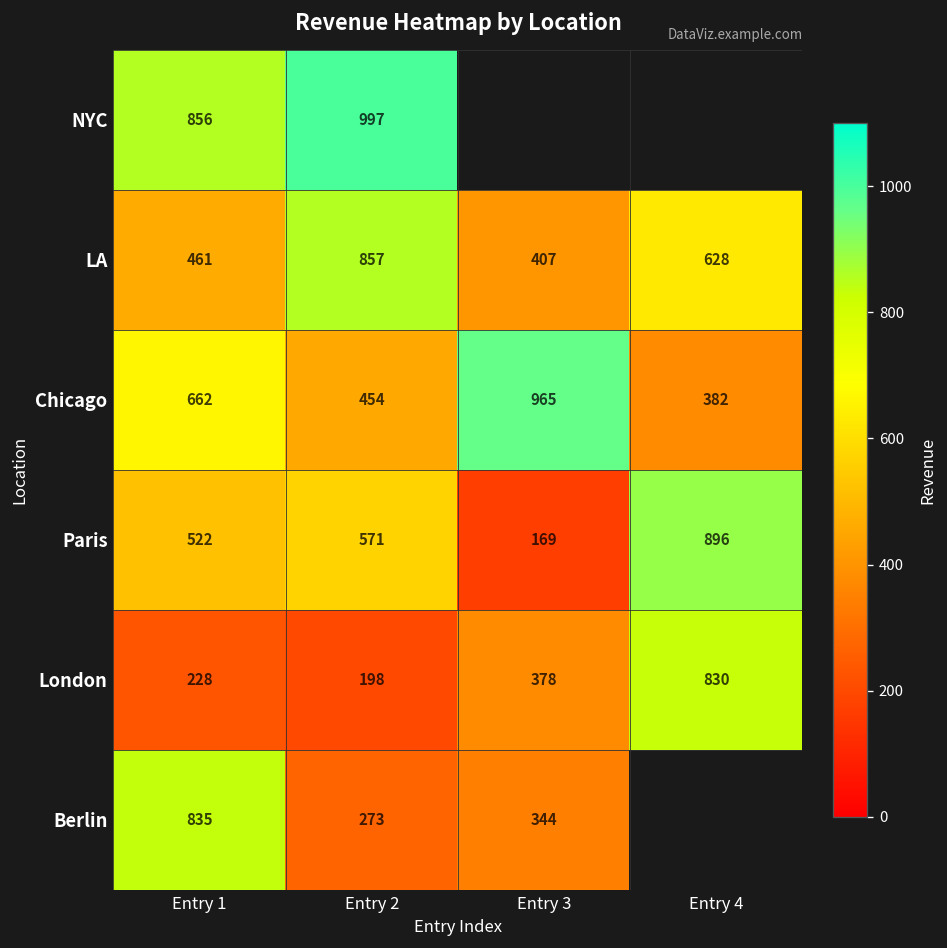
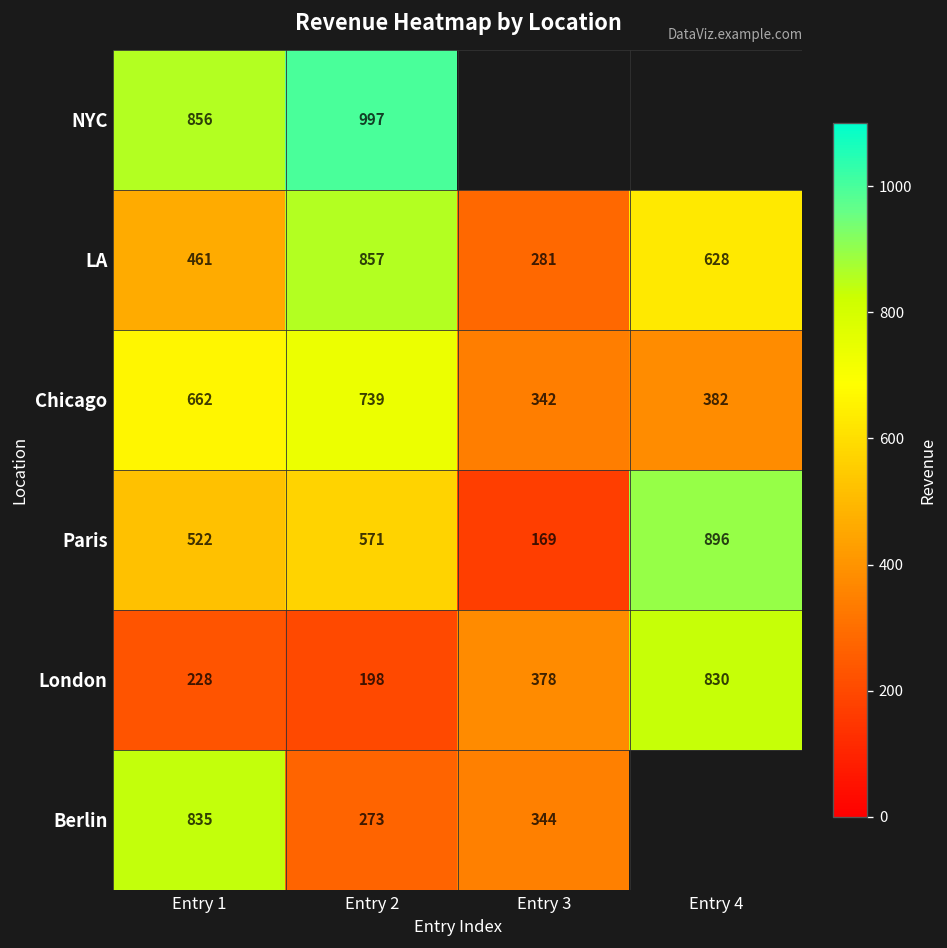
  {
    "NYC": {
      "Entry 1": 856,
      "Entry 2": 997
    },
    "LA": {
      "Entry 1": 461,
      "Entry 2": 857,
-     "Entry 3": 407,
+     "Entry 3": 281,
      "Entry 4": 628
    },
    "Chicago": {
      "Entry 1": 662,
-     "Entry 2": 454,
-     "Entry 3": 965,
+     "Entry 2": 739,
+     "Entry 3": 342,
      "Entry 4": 382
    },
    "Paris": {
      "Entry 1": 522,
      "Entry 2": 571,
      "Entry 3": 169,
      "Entry 4": 896
    },
    "London": {
      "Entry 1": 228,
      "Entry 2": 198,
      "Entry 3": 378,
      "Entry 4": 830
    },
    "Berlin": {
      "Entry 1": 835,
      "Entry 2": 273,
      "Entry 3": 344
    }
  }
